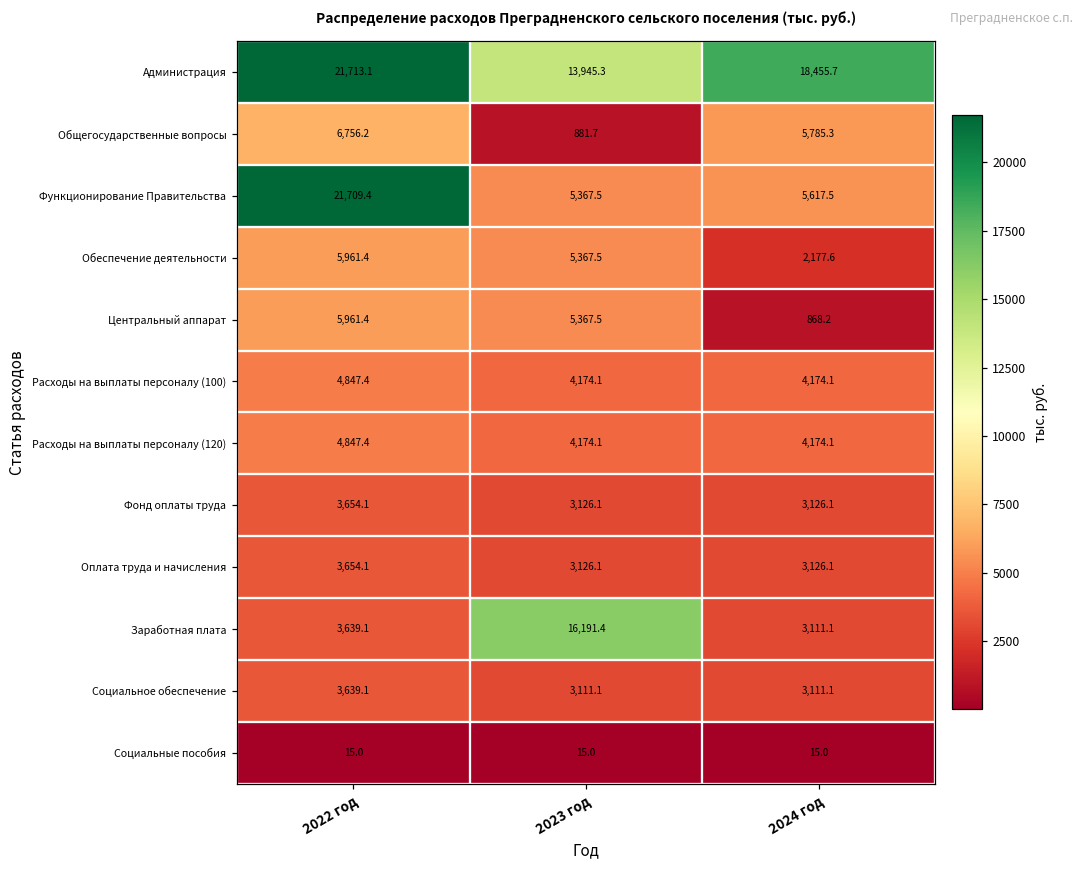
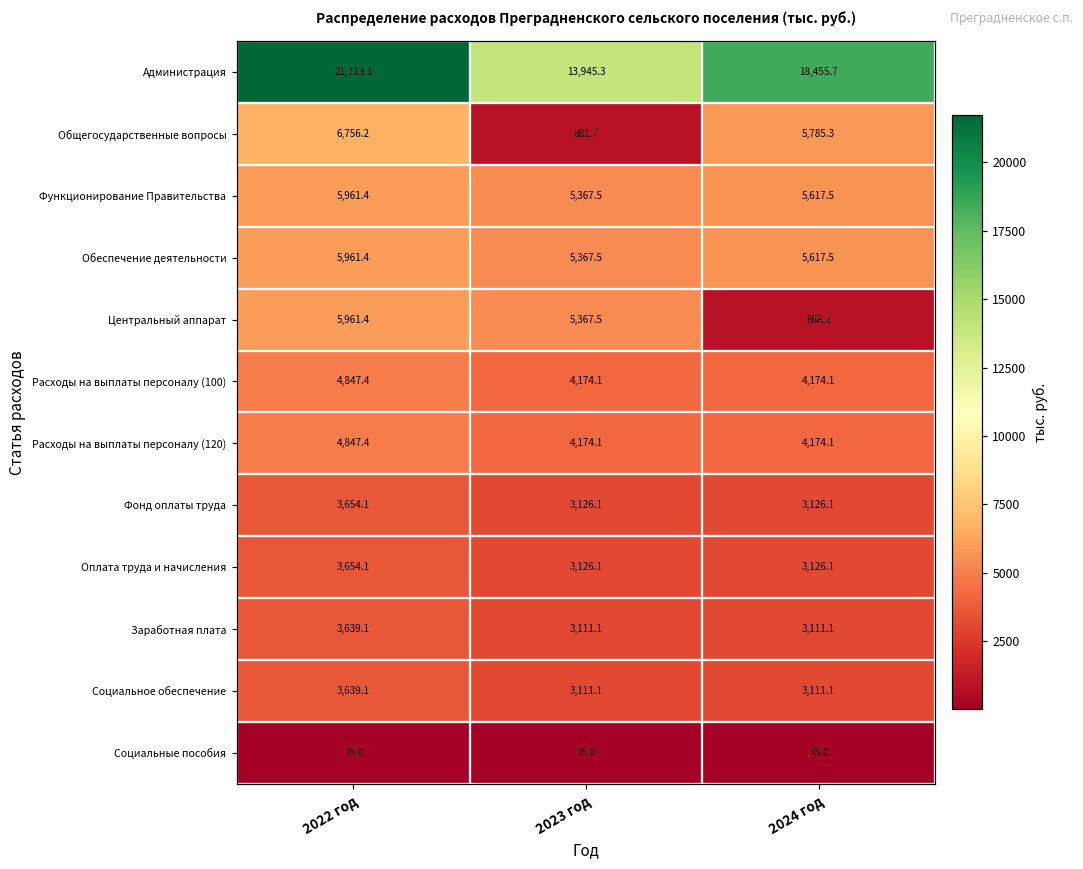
  {
    "Администрация": {
      "2022 год": "21,713.1",
      "2023 год": "13,945.3",
      "2024 год": "18,455.7"
    },
    "Общегосударственные вопросы": {
      "2022 год": "6,756.2",
      "2023 год": "881.7",
      "2024 год": "5,785.3"
    },
    "Функционирование Правительства": {
-     "2022 год": "21,709.4",
+     "2022 год": "5,961.4",
      "2023 год": "5,367.5",
      "2024 год": "5,617.5"
    },
    "Обеспечение деятельности": {
      "2022 год": "5,961.4",
      "2023 год": "5,367.5",
-     "2024 год": "2,177.6"
+     "2024 год": "5,617.5"
    },
    "Центральный аппарат": {
      "2022 год": "5,961.4",
      "2023 год": "5,367.5",
      "2024 год": "868.2"
    },
    "Расходы на выплаты персоналу (100)": {
      "2022 год": "4,847.4",
      "2023 год": "4,174.1",
      "2024 год": "4,174.1"
    },
    "Расходы на выплаты персоналу (120)": {
      "2022 год": "4,847.4",
      "2023 год": "4,174.1",
      "2024 год": "4,174.1"
    },
    "Фонд оплаты труда": {
      "2022 год": "3,654.1",
      "2023 год": "3,126.1",
      "2024 год": "3,126.1"
    },
    "Оплата труда и начисления": {
      "2022 год": "3,654.1",
      "2023 год": "3,126.1",
      "2024 год": "3,126.1"
    },
    "Заработная плата": {
      "2022 год": "3,639.1",
-     "2023 год": "16,191.4",
+     "2023 год": "3,111.1",
      "2024 год": "3,111.1"
    },
    "Социальное обеспечение": {
      "2022 год": "3,639.1",
      "2023 год": "3,111.1",
      "2024 год": "3,111.1"
    },
    "Социальные пособия": {
      "2022 год": "15.0",
      "2023 год": "15.0",
      "2024 год": "15.0"
    }
  }
